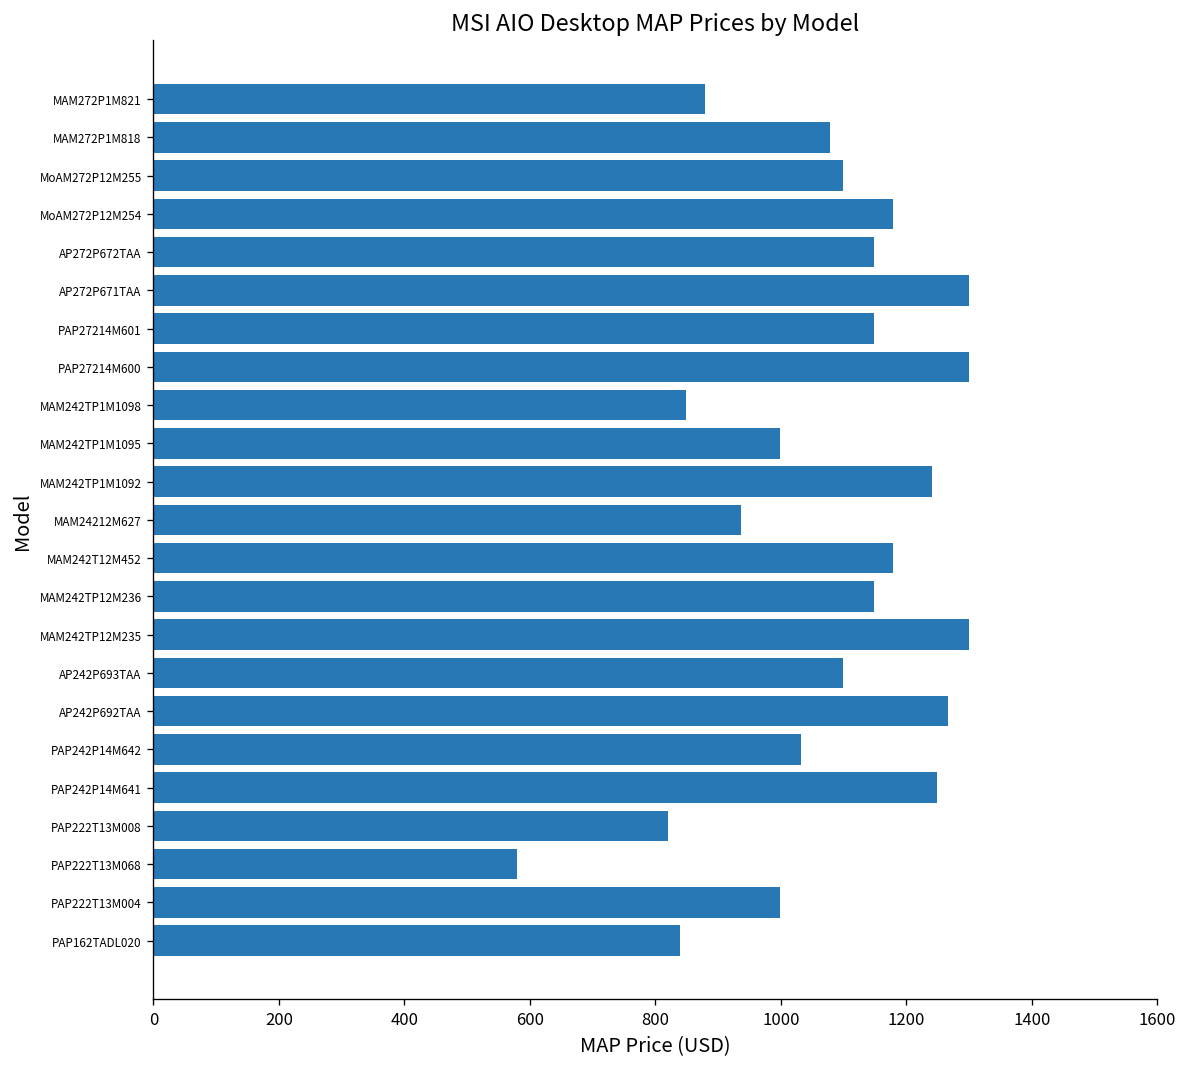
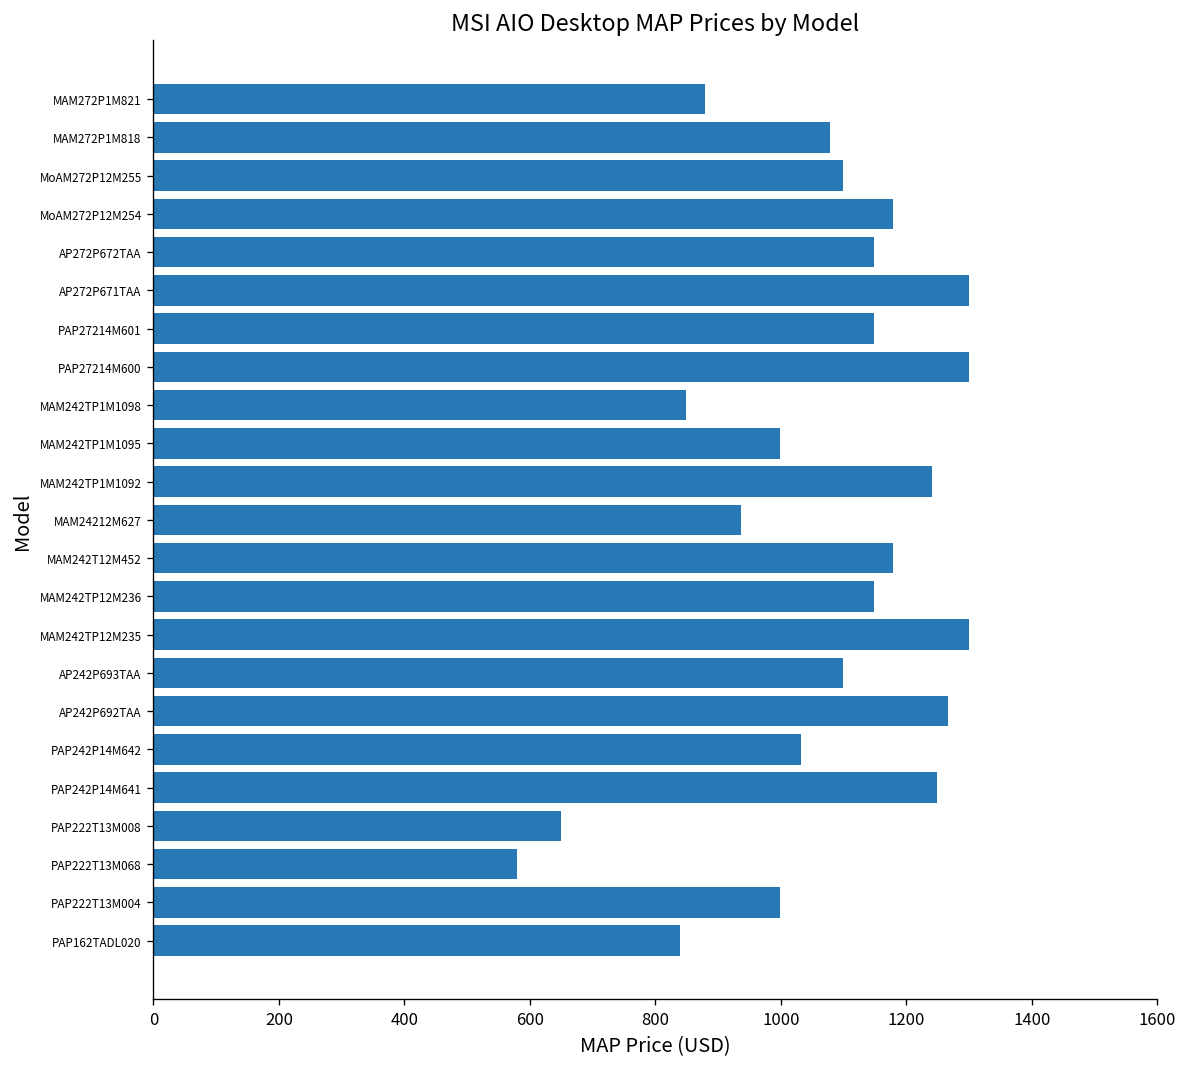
  {
    "MAM272P1M821": 880,
    "MAM272P1M818": 1080,
    "MoAM272P12M255": 1100,
    "MoAM272P12M254": 1180,
    "AP272P672TAA": 1150,
    "AP272P671TAA": 1300,
    "PAP27214M601": 1150,
    "PAP27214M600": 1300,
    "MAM242TP1M1098": 850,
    "MAM242TP1M1095": 1000,
    "MAM242TP1M1092": 1240,
    "MAM24212M627": 940,
    "MAM242T12M452": 1180,
    "MAM242TP12M236": 1150,
    "MAM242TP12M235": 1300,
    "AP242P693TAA": 1100,
    "AP242P692TAA": 1270,
    "PAP242P14M642": 1030,
    "PAP242P14M641": 1250,
-   "PAP222T13M008": 820,
+   "PAP222T13M008": 650,
    "PAP222T13M068": 580,
    "PAP222T13M004": 1000,
    "PAP162TADL020": 840
  }
